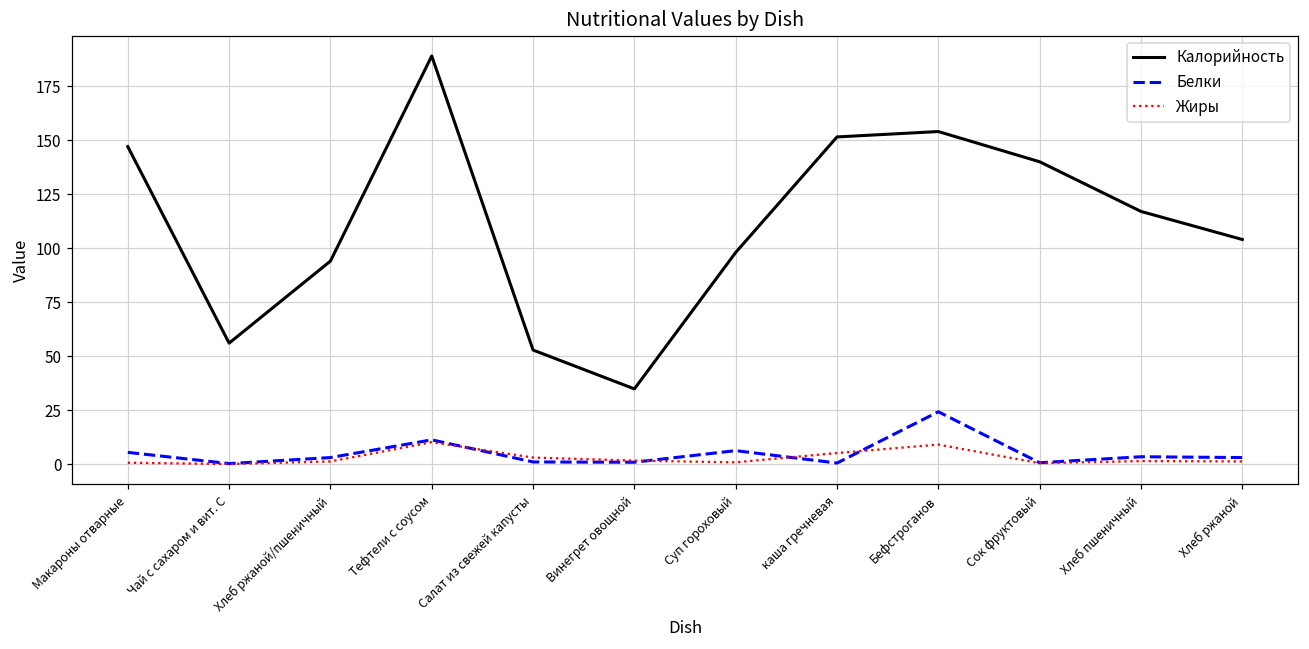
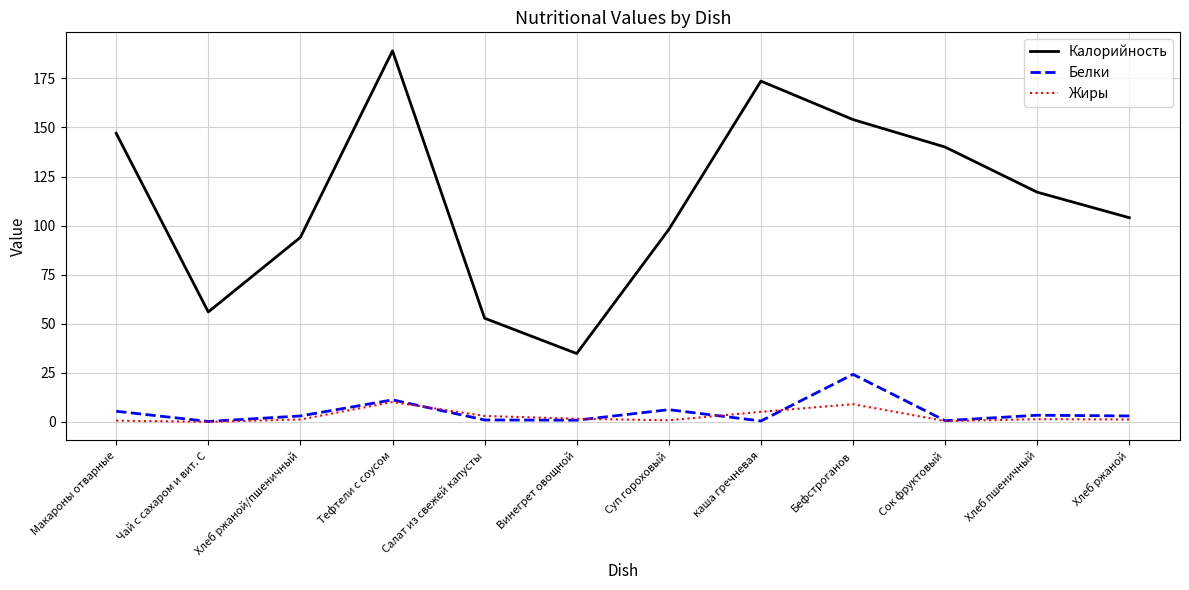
  {
    "Калорийность": {
      "Макароны отварные": 147,
      "Чай с сахаром и вит. С": 56,
      "Хлеб ржаной/пшеничный": 94,
      "Тефтели с соусом": 189,
      "Салат из свежей капусты": 53,
      "Винегрет овощной": 35,
      "Суп гороховый": 98,
-     "каша гречневая": 152,
+     "каша гречневая": 174,
      "Бефстроганов": 154,
      "Сок фруктовый": 140,
      "Хлеб пшеничный": 117,
      "Хлеб ржаной": 104
    },
    "Белки": {
      "Макароны отварные": 5,
      "Хлеб ржаной/пшеничный": 3,
      "Салат из свежей капусты": 1,
      "Суп гороховый": 6,
      "каша гречневая": 0,
      "Бефстроганов": 24,
      "Хлеб пшеничный": 3,
      "Хлеб ржаной": 3
    },
    "Жиры": {
      "Макароны отварные": 1,
      "Хлеб ржаной/пшеничный": 1,
      "Салат из свежей капусты": 3,
      "Суп гороховый": 1,
      "каша гречневая": 5,
      "Бефстроганов": 9,
      "Хлеб пшеничный": 1,
      "Хлеб ржаной": 1
    }
  }
